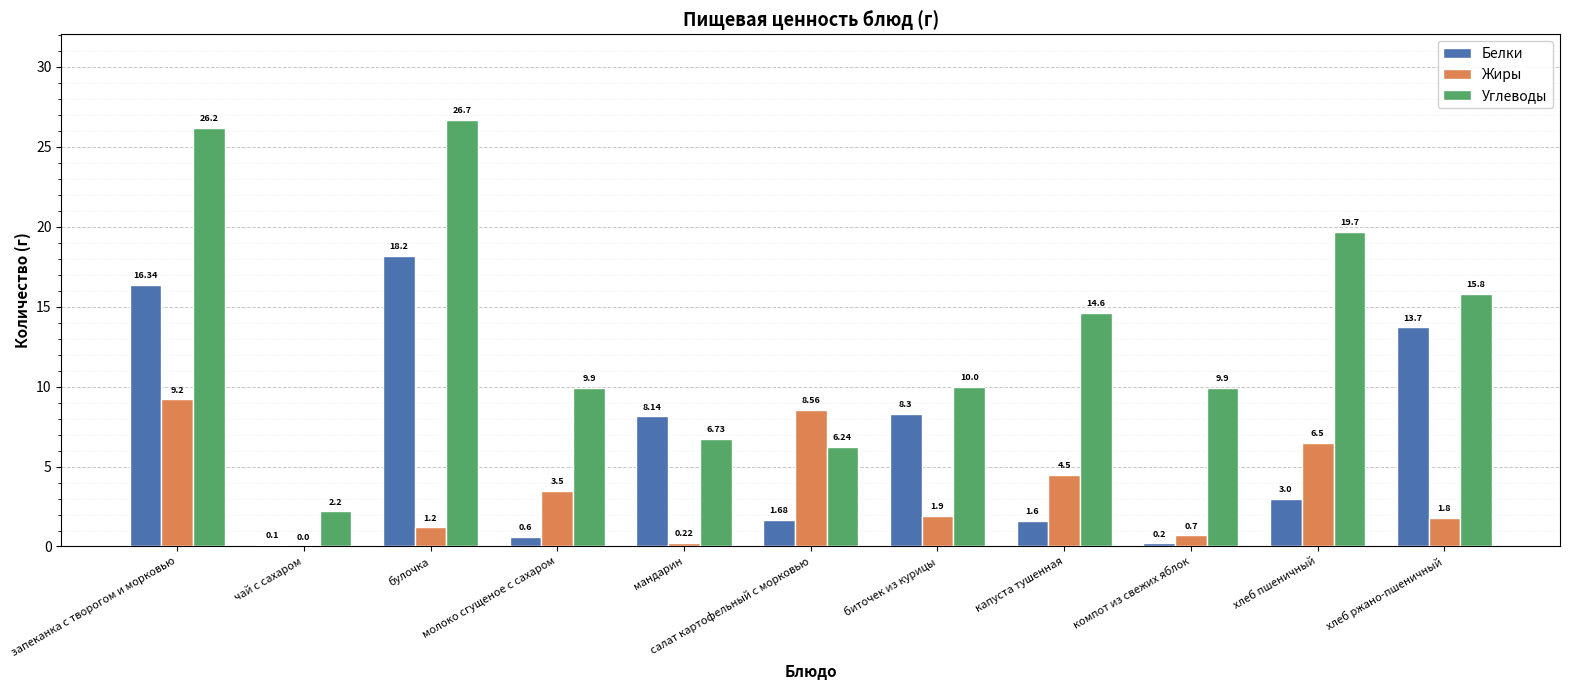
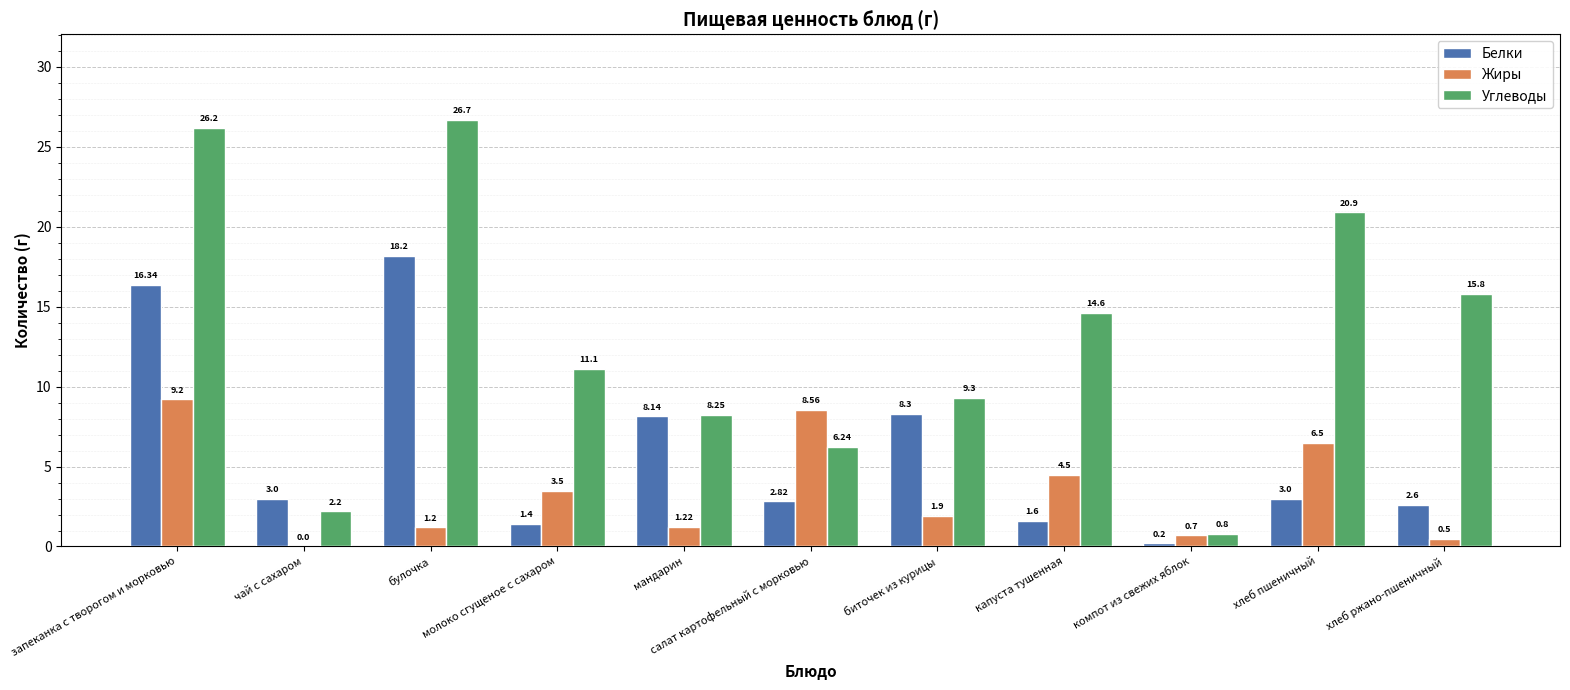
  {
    "Белки": {
      "запеканка с творогом и морковью": 16.34,
-     "чай с сахаром": 0.1,
+     "чай с сахаром": 3.0,
      "булочка": 18.2,
-     "молоко сгущеное с сахаром": 0.6,
+     "молоко сгущеное с сахаром": 1.4,
      "мандарин": 8.14,
-     "салат картофельный с морковью": 1.68,
+     "салат картофельный с морковью": 2.82,
      "биточек из курицы": 8.3,
      "капуста тушенная": 1.6,
      "компот из свежих яблок": 0.2,
      "хлеб пшеничный": 3.0,
-     "хлеб ржано-пшеничный": 13.7
+     "хлеб ржано-пшеничный": 2.6
    },
    "Жиры": {
      "запеканка с творогом и морковью": 9.2,
      "чай с сахаром": 0.0,
      "булочка": 1.2,
      "молоко сгущеное с сахаром": 3.5,
-     "мандарин": 0.22,
+     "мандарин": 1.22,
      "салат картофельный с морковью": 8.56,
      "биточек из курицы": 1.9,
      "капуста тушенная": 4.5,
      "компот из свежих яблок": 0.7,
      "хлеб пшеничный": 6.5,
-     "хлеб ржано-пшеничный": 1.8
+     "хлеб ржано-пшеничный": 0.5
    },
    "Углеводы": {
      "запеканка с творогом и морковью": 26.2,
      "чай с сахаром": 2.2,
      "булочка": 26.7,
-     "молоко сгущеное с сахаром": 9.9,
-     "мандарин": 6.73,
+     "молоко сгущеное с сахаром": 11.1,
+     "мандарин": 8.25,
      "салат картофельный с морковью": 6.24,
-     "биточек из курицы": 10.0,
+     "биточек из курицы": 9.3,
      "капуста тушенная": 14.6,
-     "компот из свежих яблок": 9.9,
-     "хлеб пшеничный": 19.7,
+     "компот из свежих яблок": 0.8,
+     "хлеб пшеничный": 20.9,
      "хлеб ржано-пшеничный": 15.8
    }
  }
